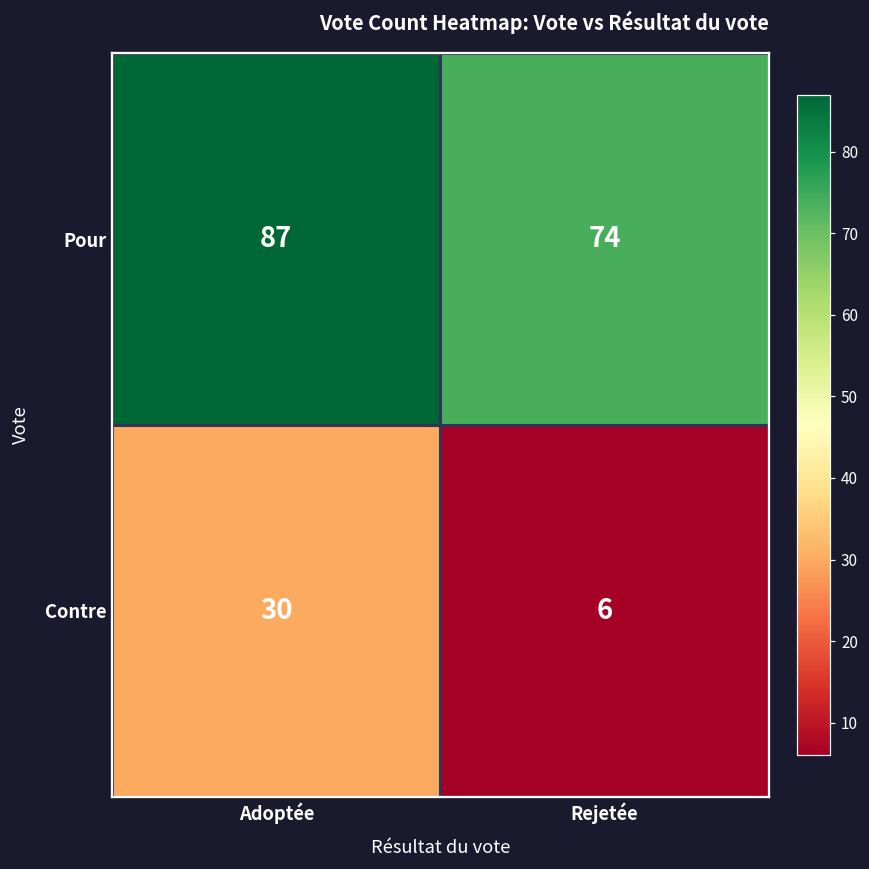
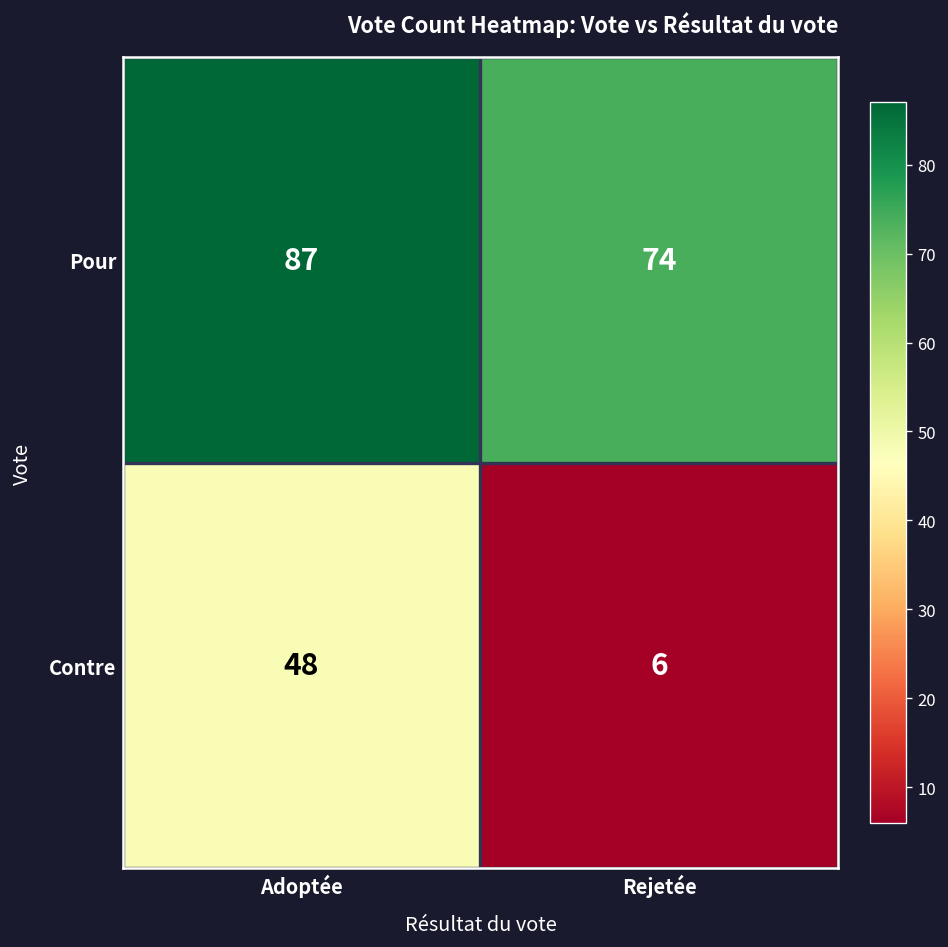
  {
    "Pour": {
      "Adoptée": 87,
      "Rejetée": 74
    },
    "Contre": {
-     "Adoptée": 30,
+     "Adoptée": 48,
      "Rejetée": 6
    }
  }
